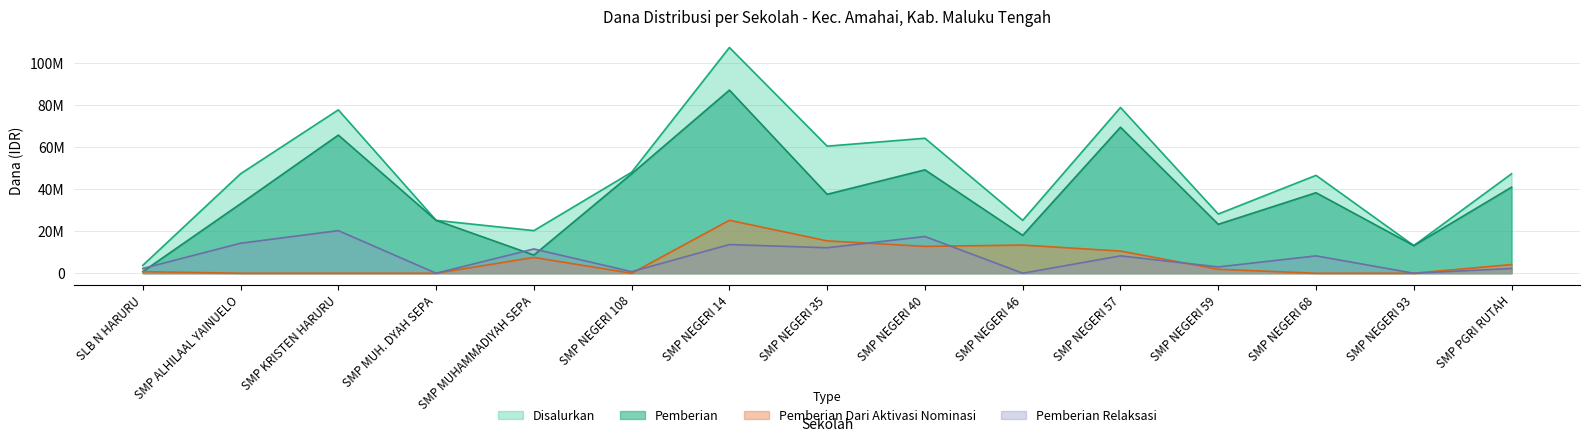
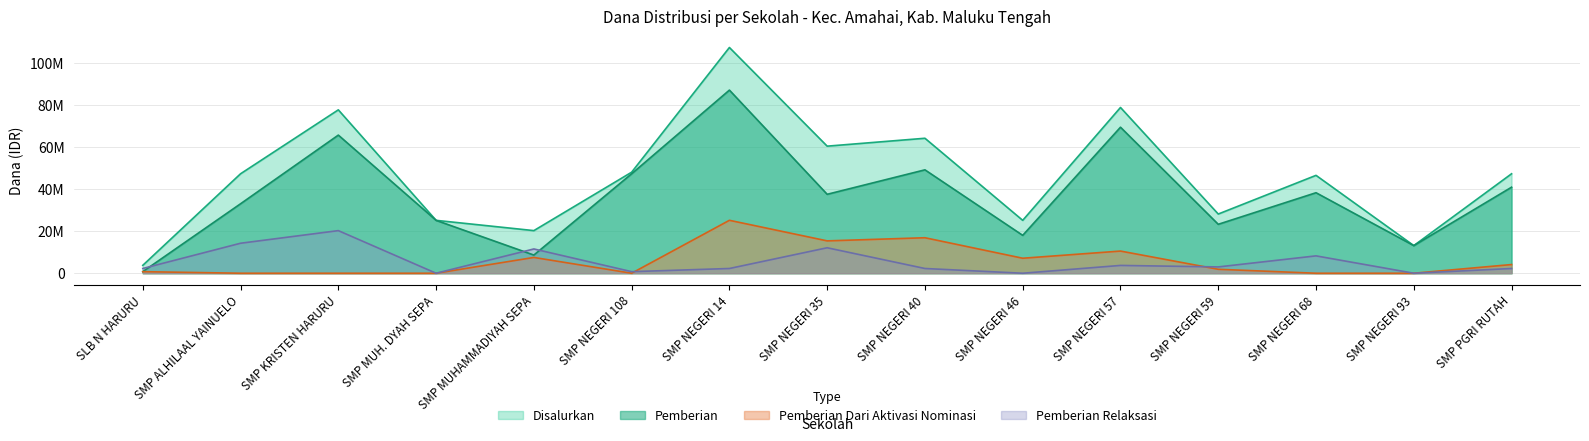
  {
    "Pemberian Dari Aktivasi Nominasi": {
      "SMP ALHILAAL YAINUELO": 0,
      "SMP KRISTEN HARURU": 0,
      "SMP NEGERI 14": 25000000,
      "SMP NEGERI 35": 15000000,
-     "SMP NEGERI 40": 13000000,
-     "SMP NEGERI 46": 13000000,
+     "SMP NEGERI 40": 17000000,
+     "SMP NEGERI 46": 7000000,
      "SMP NEGERI 57": 11000000,
      "SMP NEGERI 68": 0,
      "SMP PGRI RUTAH": 4000000
    },
    "Pemberian Relaksasi": {
      "SLB N HARURU": 2000000,
      "SMP ALHILAAL YAINUELO": 14000000,
      "SMP KRISTEN HARURU": 20000000,
      "SMP MUHAMMADIYAH SEPA": 12000000,
-     "SMP NEGERI 14": 14000000,
+     "SMP NEGERI 14": 2000000,
      "SMP NEGERI 35": 12000000,
-     "SMP NEGERI 40": 17000000,
+     "SMP NEGERI 40": 2000000,
      "SMP NEGERI 46": 0,
-     "SMP NEGERI 57": 8000000,
+     "SMP NEGERI 57": 4000000,
      "SMP NEGERI 68": 8000000,
      "SMP PGRI RUTAH": 2000000
    }
  }
